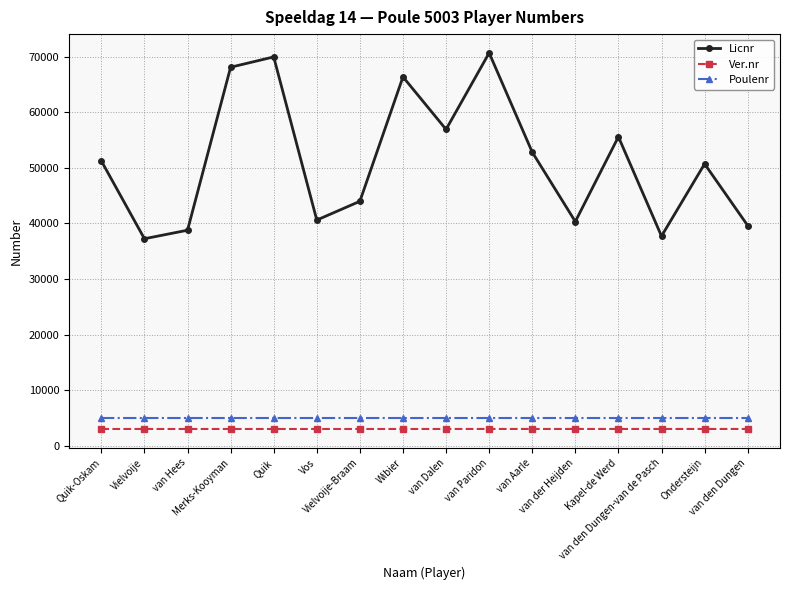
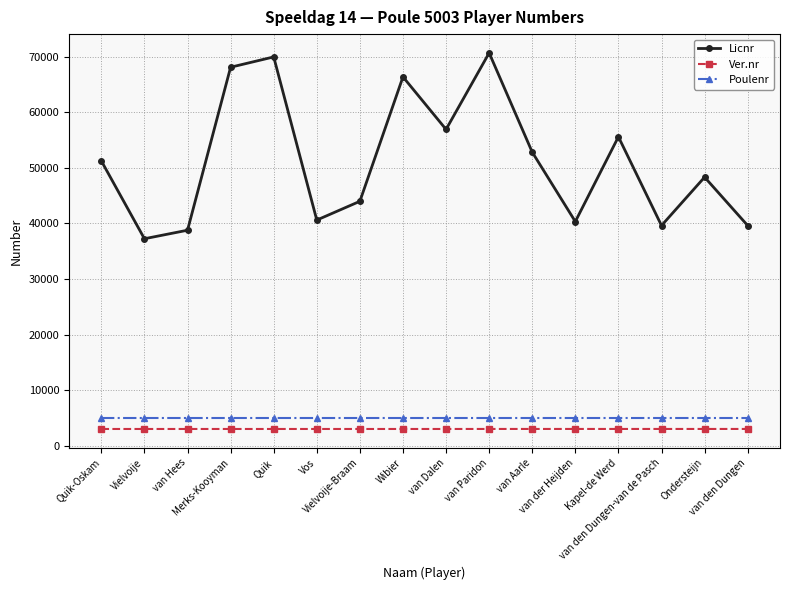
  {
    "Licnr": {
      "Quik-Oskam": 51000,
      "Vielvoije": 37000,
      "van Hees": 39000,
      "Merks-Kooyman": 68000,
      "Quik": 70000,
      "Vos": 41000,
      "Vielvoije-Braam": 44000,
      "Wibier": 66000,
      "van Dalen": 57000,
      "van Paridon": 71000,
      "van Aarle": 53000,
      "van der Heijden": 40000,
      "Kapel-de Werd": 56000,
-     "van den Dungen-van de Pasch": 38000,
-     "Ondersteijn": 51000,
+     "van den Dungen-van de Pasch": 40000,
+     "Ondersteijn": 48000,
      "van den Dungen": 40000
    },
    "Ver.nr": {
      "Quik-Oskam": 3000,
      "Vielvoije": 3000,
      "van Hees": 3000,
      "Merks-Kooyman": 3000,
      "Quik": 3000,
      "Vos": 3000,
      "Vielvoije-Braam": 3000,
      "Wibier": 3000,
      "van Dalen": 3000,
      "van Paridon": 3000,
      "van Aarle": 3000,
      "van der Heijden": 3000,
      "Kapel-de Werd": 3000,
      "van den Dungen-van de Pasch": 3000,
      "Ondersteijn": 3000,
      "van den Dungen": 3000
    },
    "Poulenr": {
      "Quik-Oskam": 5000,
      "Vielvoije": 5000,
      "van Hees": 5000,
      "Merks-Kooyman": 5000,
      "Quik": 5000,
      "Vos": 5000,
      "Vielvoije-Braam": 5000,
      "Wibier": 5000,
      "van Dalen": 5000,
      "van Paridon": 5000,
      "van Aarle": 5000,
      "van der Heijden": 5000,
      "Kapel-de Werd": 5000,
      "van den Dungen-van de Pasch": 5000,
      "Ondersteijn": 5000,
      "van den Dungen": 5000
    }
  }
